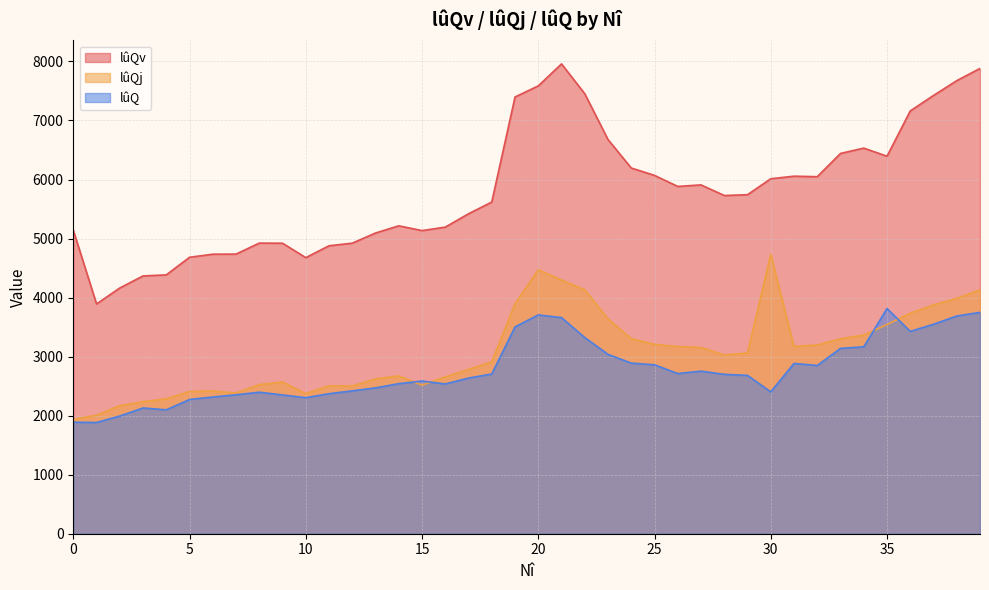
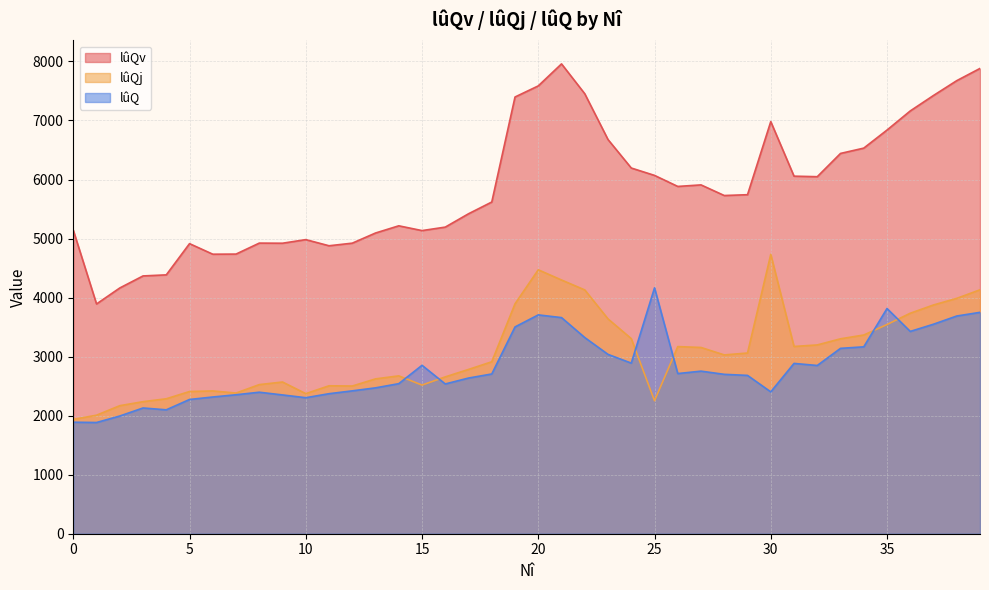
  {
    "lûQv": {
      "0": 5100,
-     "5": 4700,
-     "10": 4700,
+     "5": 4900,
+     "10": 5000,
      "15": 5100,
      "20": 7600,
      "25": 6100,
-     "30": 6000,
-     "35": 6400
+     "30": 7000,
+     "35": 6800
    },
    "lûQj": {
      "0": 1900,
      "5": 2400,
      "10": 2400,
      "15": 2500,
      "20": 4500,
-     "25": 3200,
+     "25": 2300,
      "30": 4700,
      "35": 3500
    },
    "lûQ": {
      "0": 1900,
      "5": 2300,
      "10": 2300,
-     "15": 2600,
+     "15": 2900,
      "20": 3700,
-     "25": 2900,
+     "25": 4200,
      "30": 2400,
      "35": 3800
    }
  }
